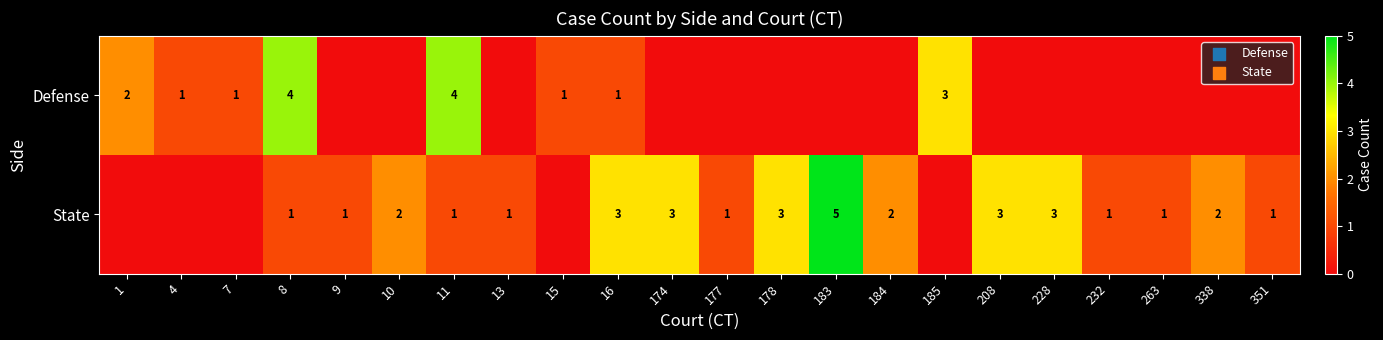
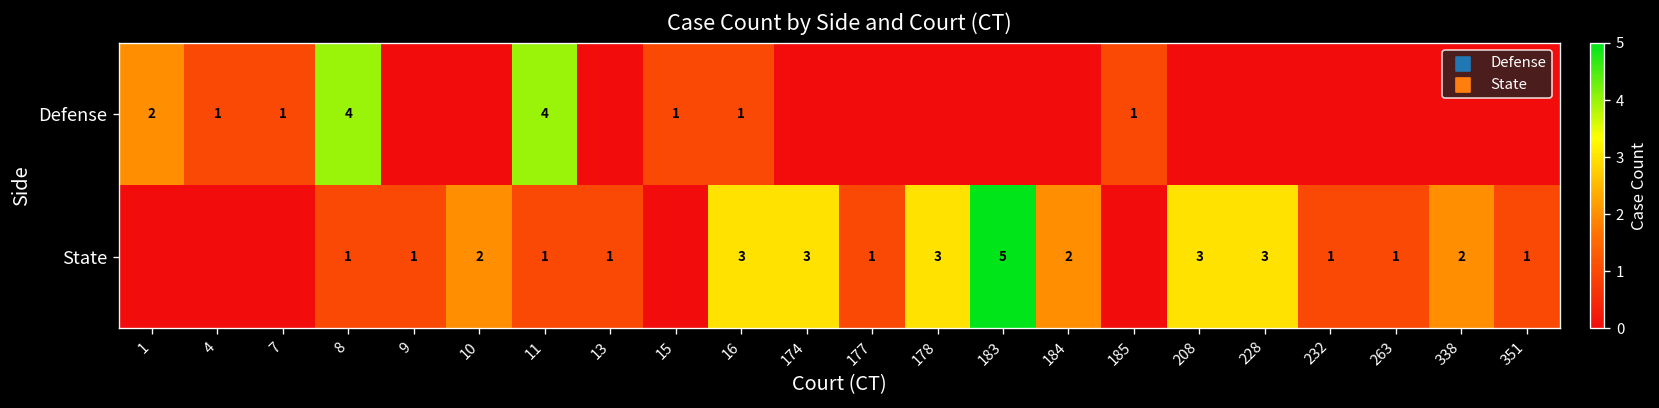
  {
    "Defense": {
      "1": 2,
      "4": 1,
      "7": 1,
      "8": 4,
      "11": 4,
      "15": 1,
      "16": 1,
-     "185": 3
+     "185": 1
    },
    "State": {
      "8": 1,
      "9": 1,
      "10": 2,
      "11": 1,
      "13": 1,
      "16": 3,
      "174": 3,
      "177": 1,
      "178": 3,
      "183": 5,
      "184": 2,
      "208": 3,
      "228": 3,
      "232": 1,
      "263": 1,
      "338": 2,
      "351": 1
    }
  }
